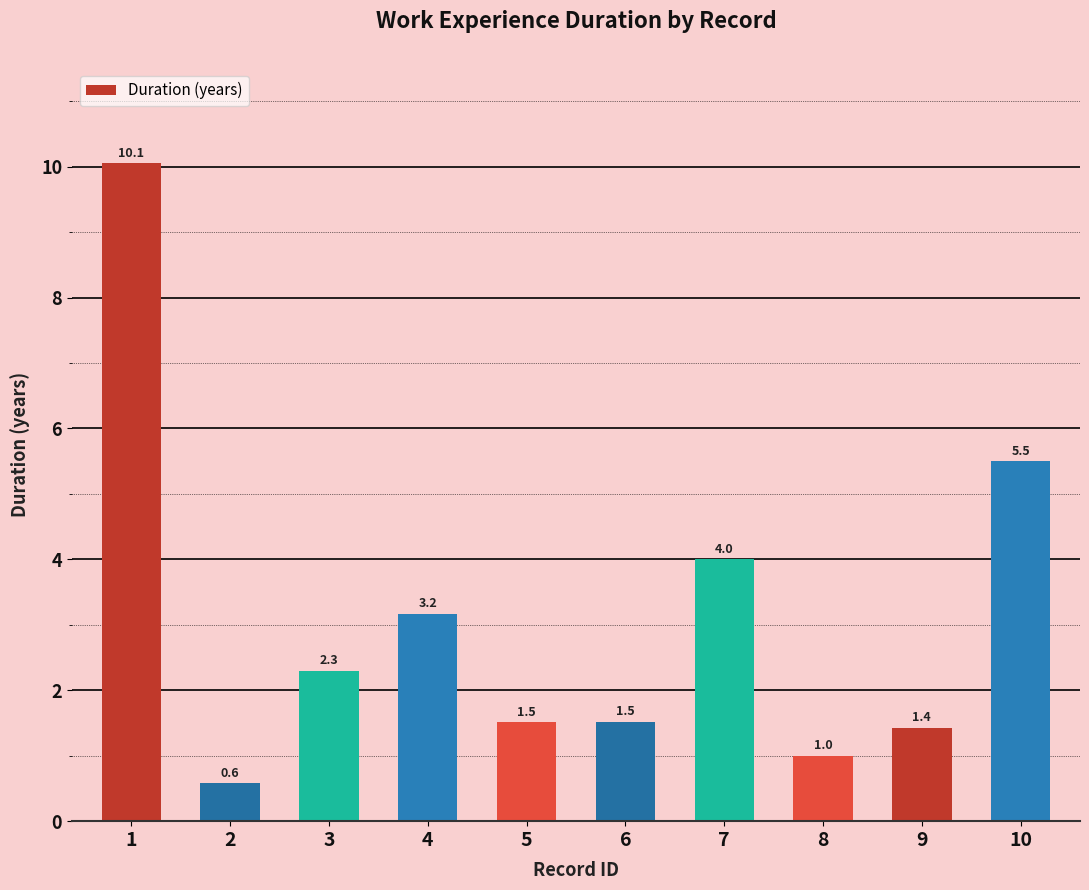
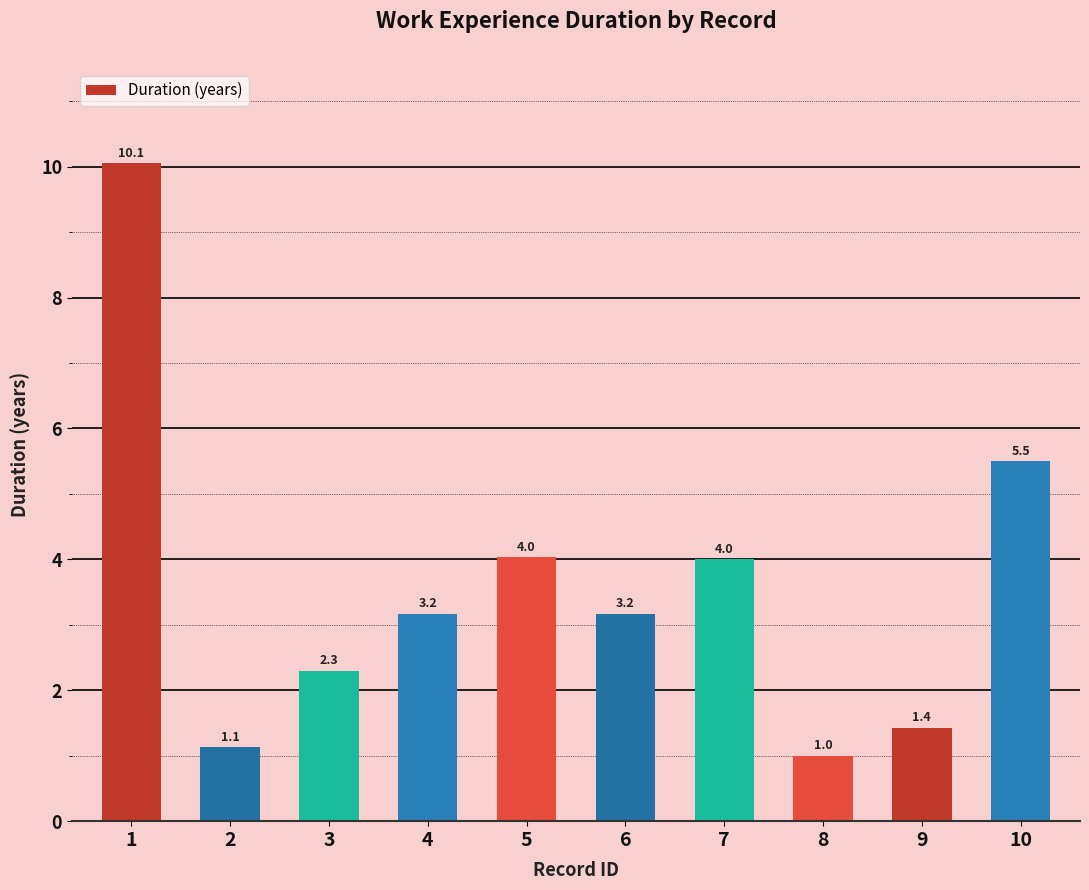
  {
    "1": 10.1,
-   "2": 0.6,
+   "2": 1.1,
    "3": 2.3,
    "4": 3.2,
-   "5": 1.5,
-   "6": 1.5,
+   "5": 4.0,
+   "6": 3.2,
    "7": 4.0,
    "8": 1.0,
    "9": 1.4,
    "10": 5.5
  }
